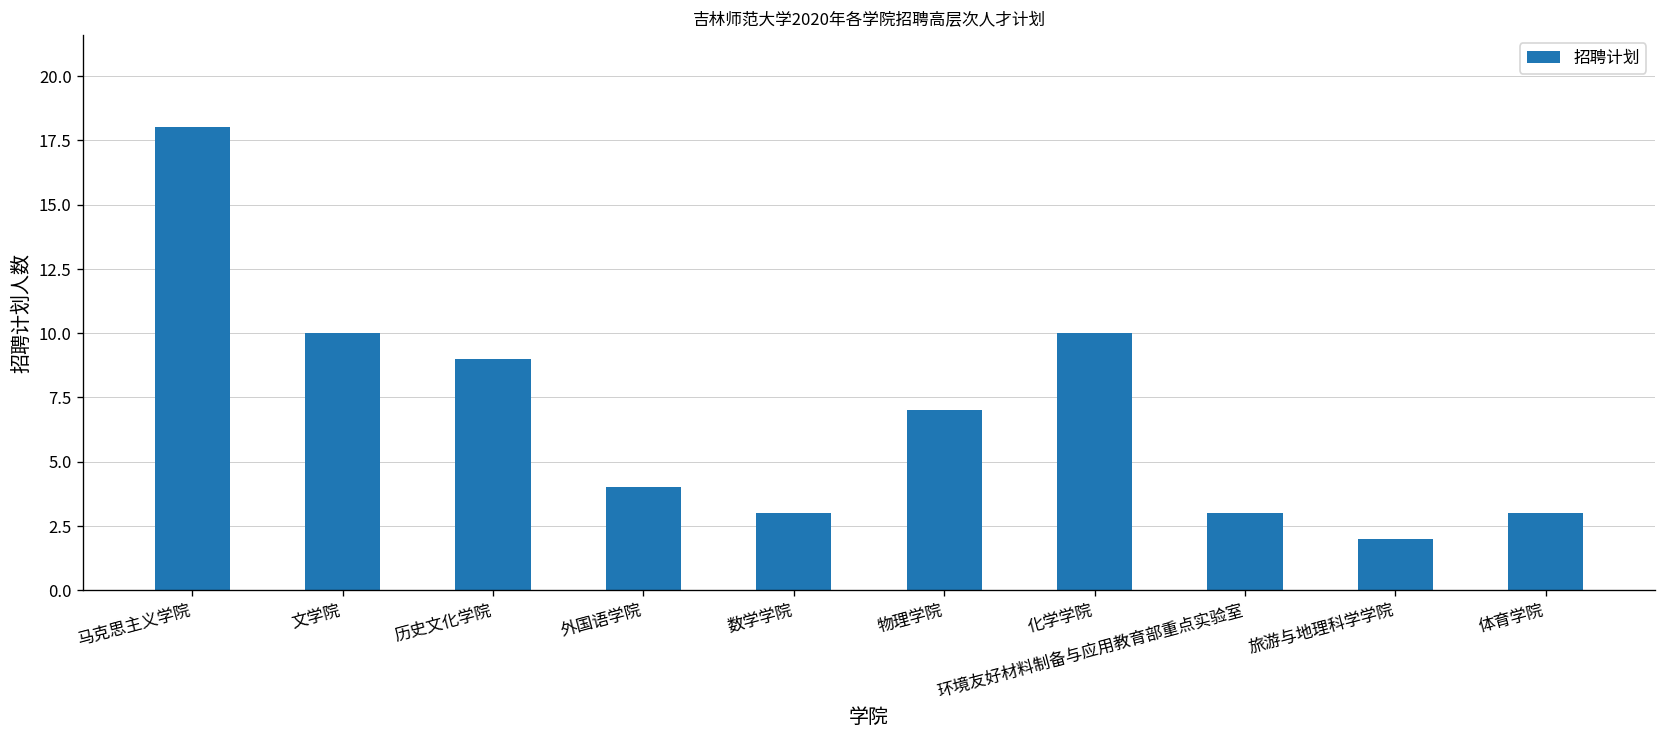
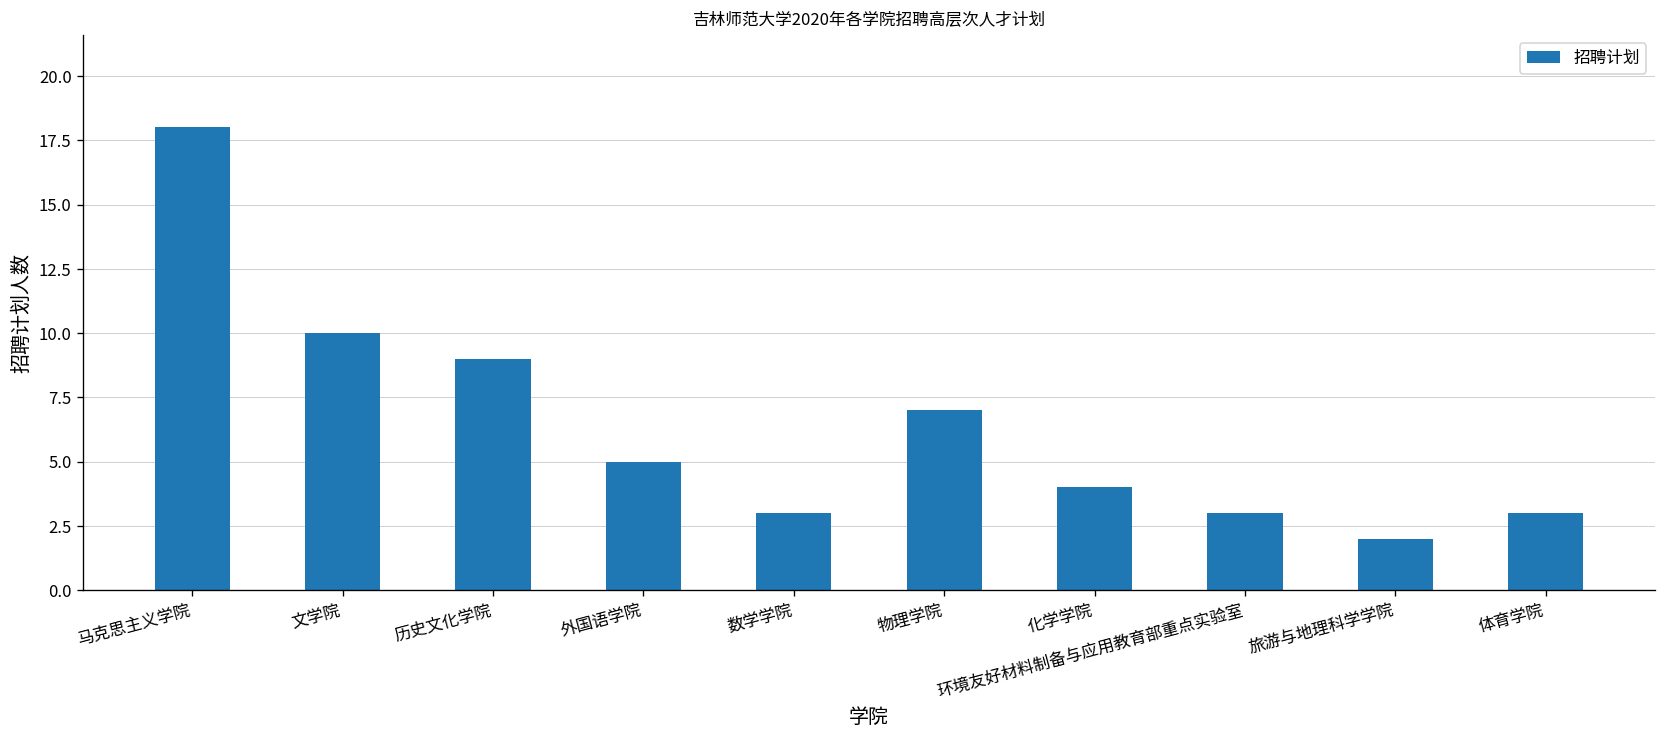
  {
    "马克思主义学院": 18,
    "文学院": 10,
    "历史文化学院": 9,
-   "外国语学院": 4,
+   "外国语学院": 5,
    "数学学院": 3,
    "物理学院": 7,
-   "化学学院": 10,
+   "化学学院": 4,
    "环境友好材料制备与应用教育部重点实验室": 3,
    "旅游与地理科学学院": 2,
    "体育学院": 3
  }
